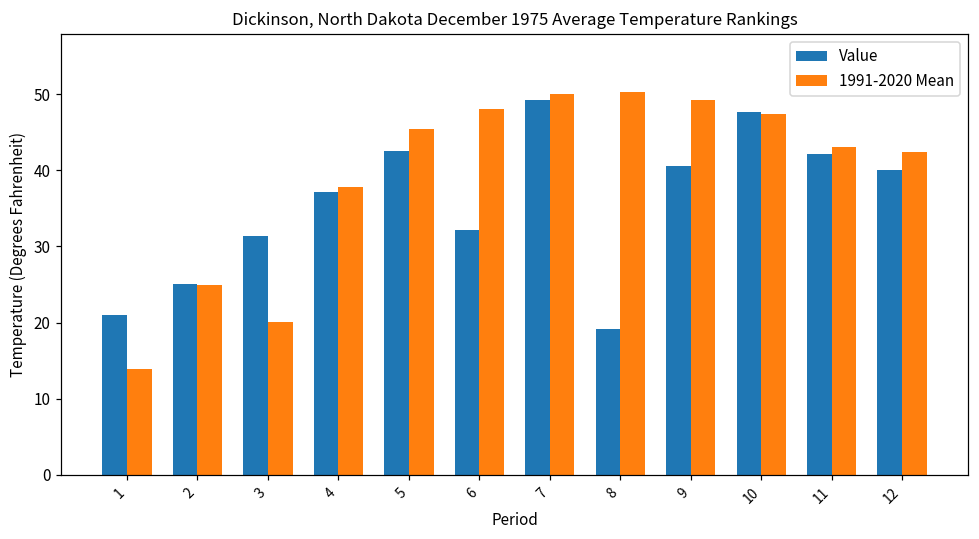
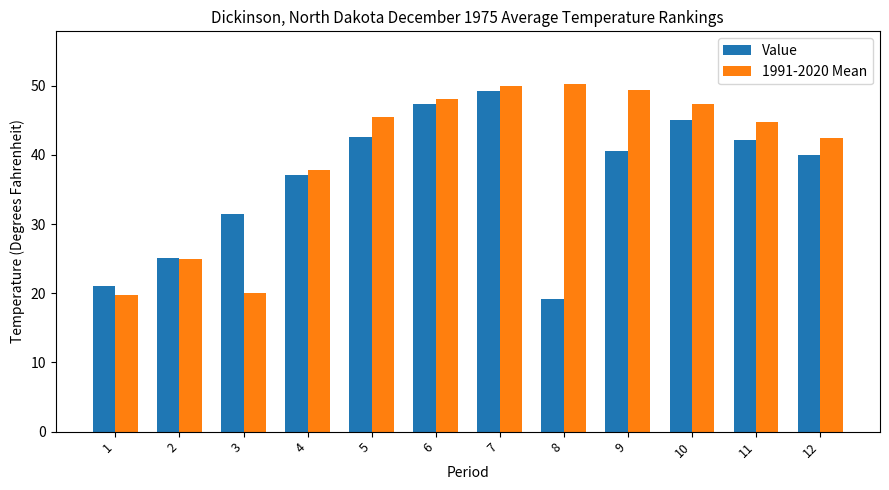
  {
    "Value": {
      "1": 21,
      "2": 25,
      "3": 31,
      "4": 37,
      "5": 43,
-     "6": 32,
+     "6": 47,
      "7": 49,
      "8": 19,
      "9": 41,
-     "10": 48,
+     "10": 45,
      "11": 42,
      "12": 40
    },
    "1991-2020 Mean": {
-     "1": 14,
+     "1": 20,
      "2": 25,
      "3": 20,
      "4": 38,
      "5": 45,
      "6": 48,
      "7": 50,
      "8": 50,
      "9": 49,
      "10": 47,
-     "11": 43,
+     "11": 45,
      "12": 42
    }
  }
